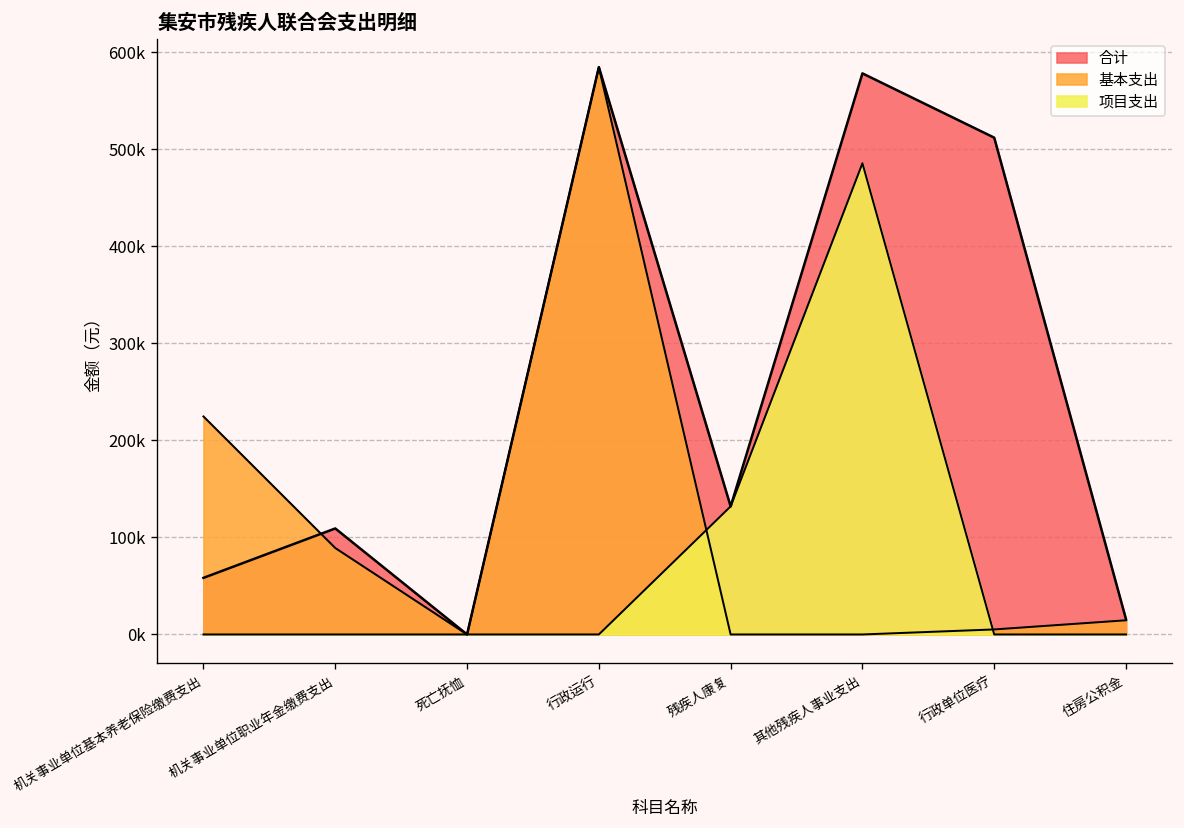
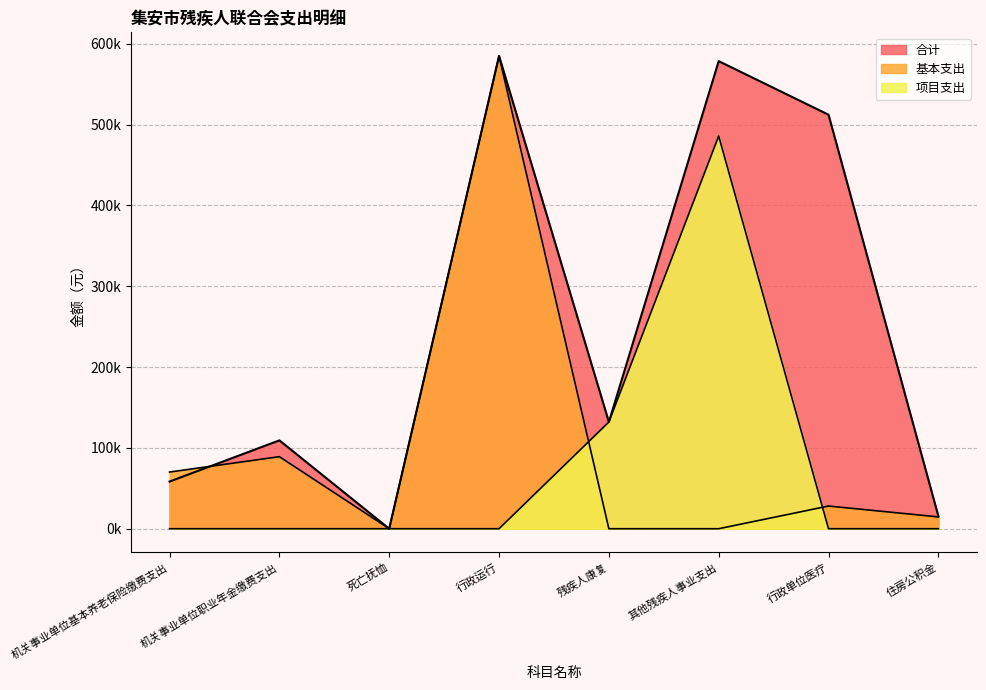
  {
    "合计": {
      "机关事业单位基本养老保险缴费支出": 60000,
      "机关事业单位职业年金缴费支出": 110000,
      "其他残疾人事业支出": 580000,
      "行政单位医疗": 510000
    },
    "基本支出": {
-     "机关事业单位基本养老保险缴费支出": 220000,
+     "机关事业单位基本养老保险缴费支出": 70000,
      "机关事业单位职业年金缴费支出": 90000,
      "残疾人康复": 0,
      "其他残疾人事业支出": 0,
-     "行政单位医疗": 10000
+     "行政单位医疗": 30000
    },
    "项目支出": {
      "机关事业单位基本养老保险缴费支出": 0,
      "机关事业单位职业年金缴费支出": 0,
      "行政运行": 0,
      "其他残疾人事业支出": 490000,
      "行政单位医疗": 0,
      "住房公积金": 0
    }
  }
